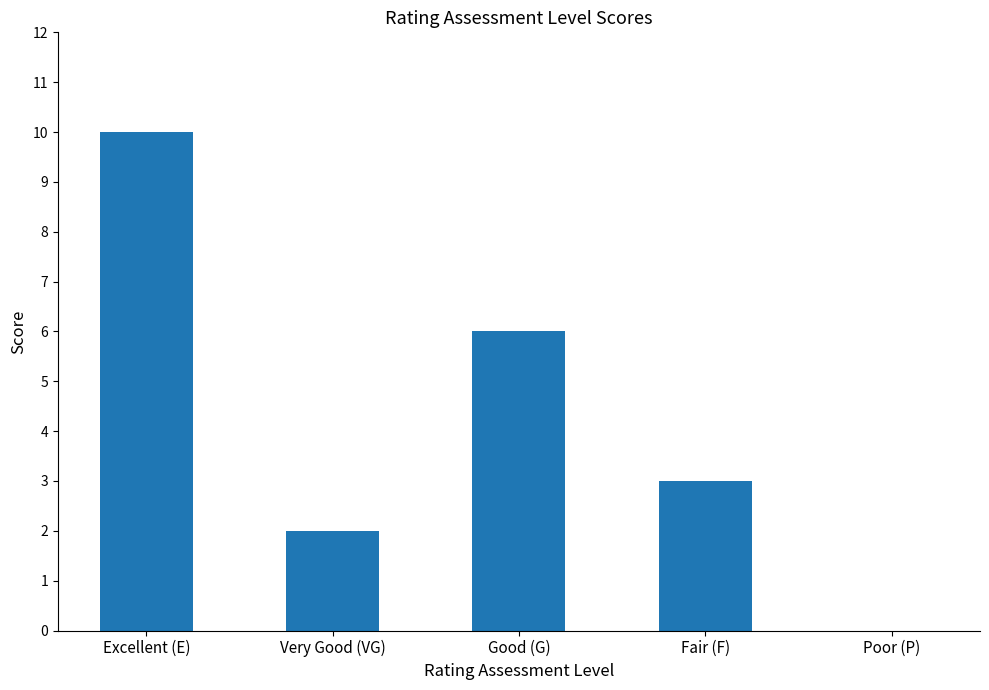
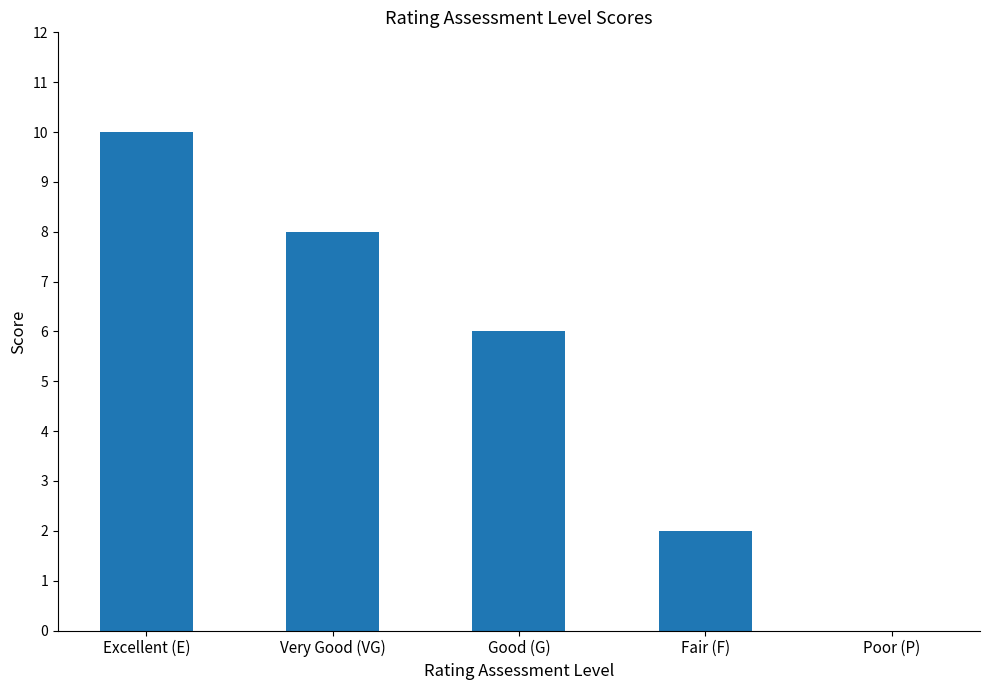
  {
    "Excellent (E)": 10,
-   "Very Good (VG)": 2,
+   "Very Good (VG)": 8,
    "Good (G)": 6,
-   "Fair (F)": 3,
+   "Fair (F)": 2,
    "Poor (P)": 0
  }
